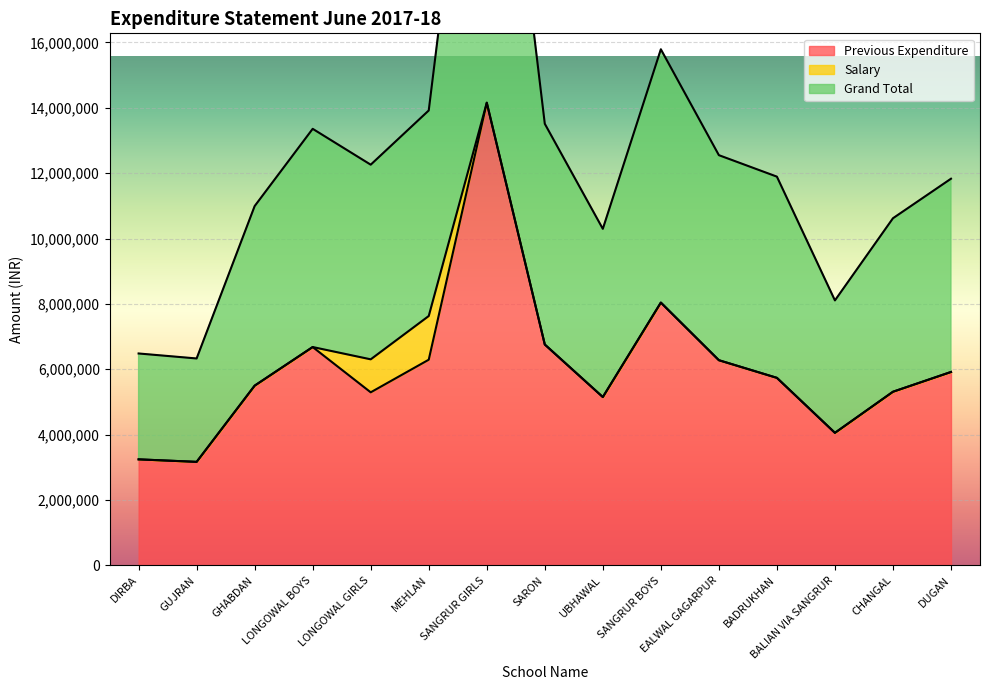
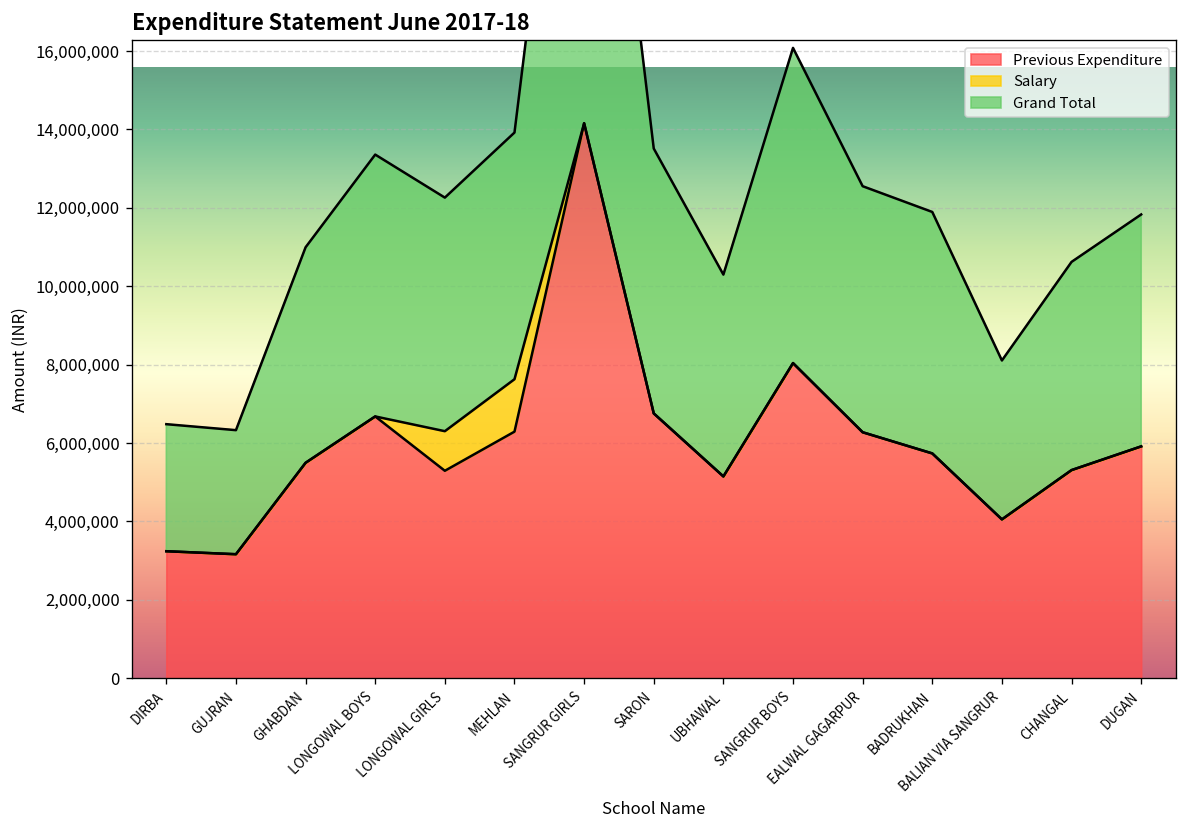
  {
    "Previous Expenditure": {
      "LONGOWAL GIRLS": "5,300,000",
      "MEHLAN": "6,300,000"
    },
    "Salary": {
      "LONGOWAL GIRLS": "1,000,000",
      "MEHLAN": "1,300,000"
    },
    "Grand Total": {
      "DIRBA": "3,200,000",
      "GUJRAN": "3,200,000",
      "GHABDAN": "5,500,000",
      "LONGOWAL BOYS": "6,700,000",
      "LONGOWAL GIRLS": "6,000,000",
      "MEHLAN": "6,300,000",
      "SARON": "6,800,000",
      "UBHAWAL": "5,100,000",
-     "SANGRUR BOYS": "7,800,000",
+     "SANGRUR BOYS": "8,000,000",
      "EALWAL GAGARPUR": "6,300,000",
      "BADRUKHAN": "6,200,000",
      "BALIAN VIA SANGRUR": "4,100,000",
      "CHANGAL": "5,300,000",
      "DUGAN": "5,900,000"
    }
  }
